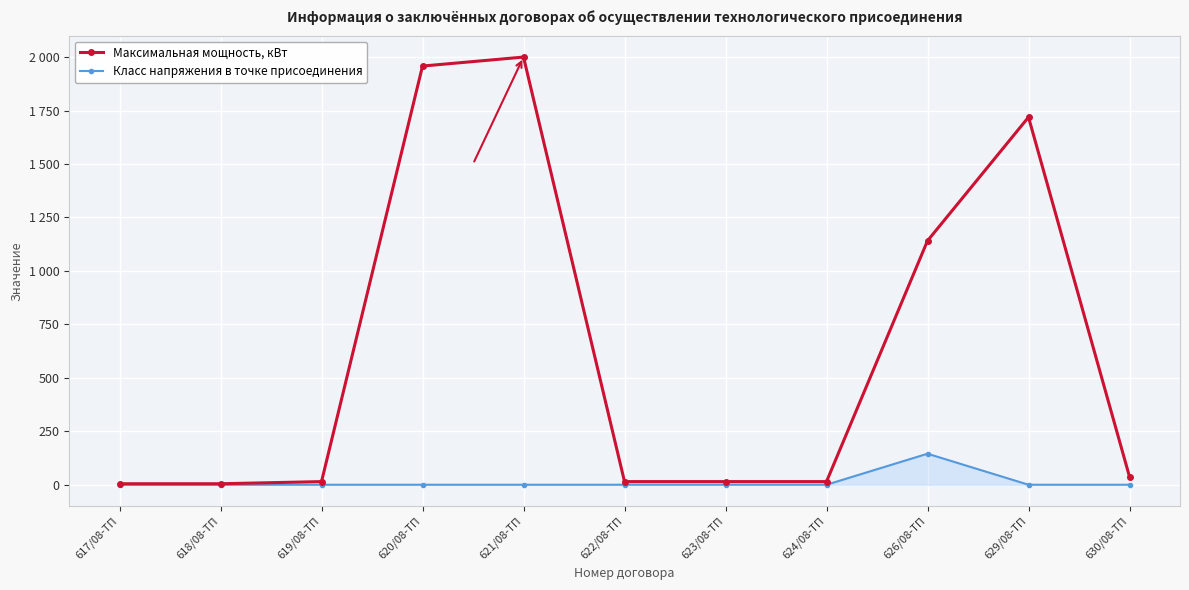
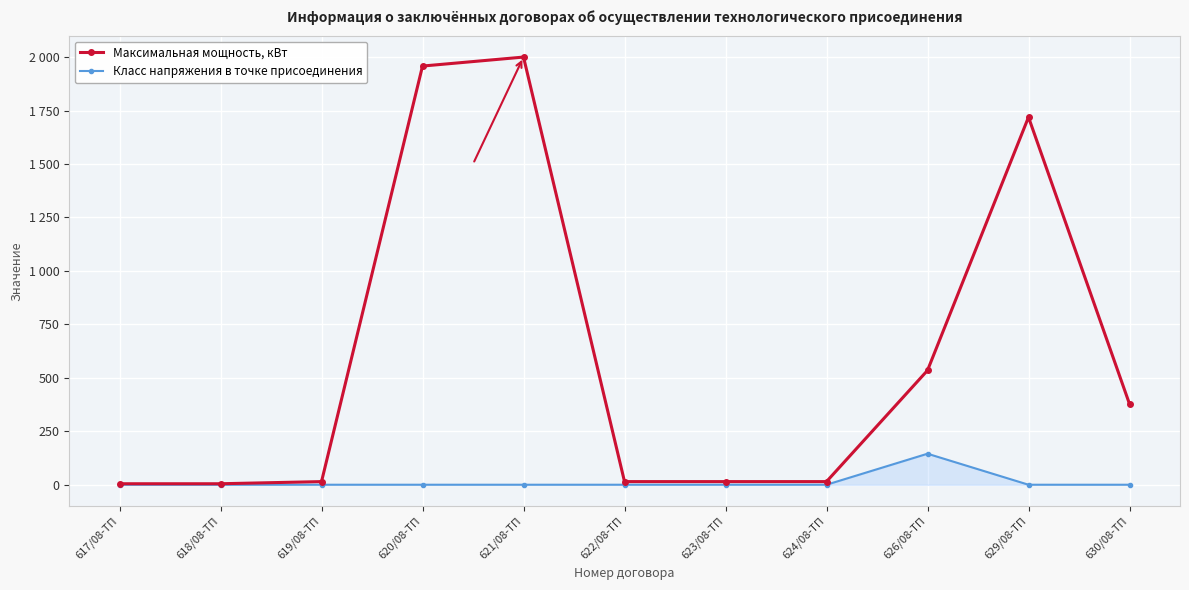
  {
    "Максимальная мощность, кВт": {
      "619/08-ТП": 20,
      "620/08-ТП": 1960,
      "621/08-ТП": 2000,
      "622/08-ТП": 20,
      "623/08-ТП": 20,
      "624/08-ТП": 20,
-     "626/08-ТП": 1140,
+     "626/08-ТП": 540,
      "629/08-ТП": 1720,
-     "630/08-ТП": 40
+     "630/08-ТП": 380
    },
    "Класс напряжения в точке присоединения": {
      "619/08-ТП": 0,
      "620/08-ТП": 0,
      "621/08-ТП": 0,
      "622/08-ТП": 0,
      "623/08-ТП": 0,
      "624/08-ТП": 0,
      "626/08-ТП": 150,
      "629/08-ТП": 0,
      "630/08-ТП": 0
    }
  }
